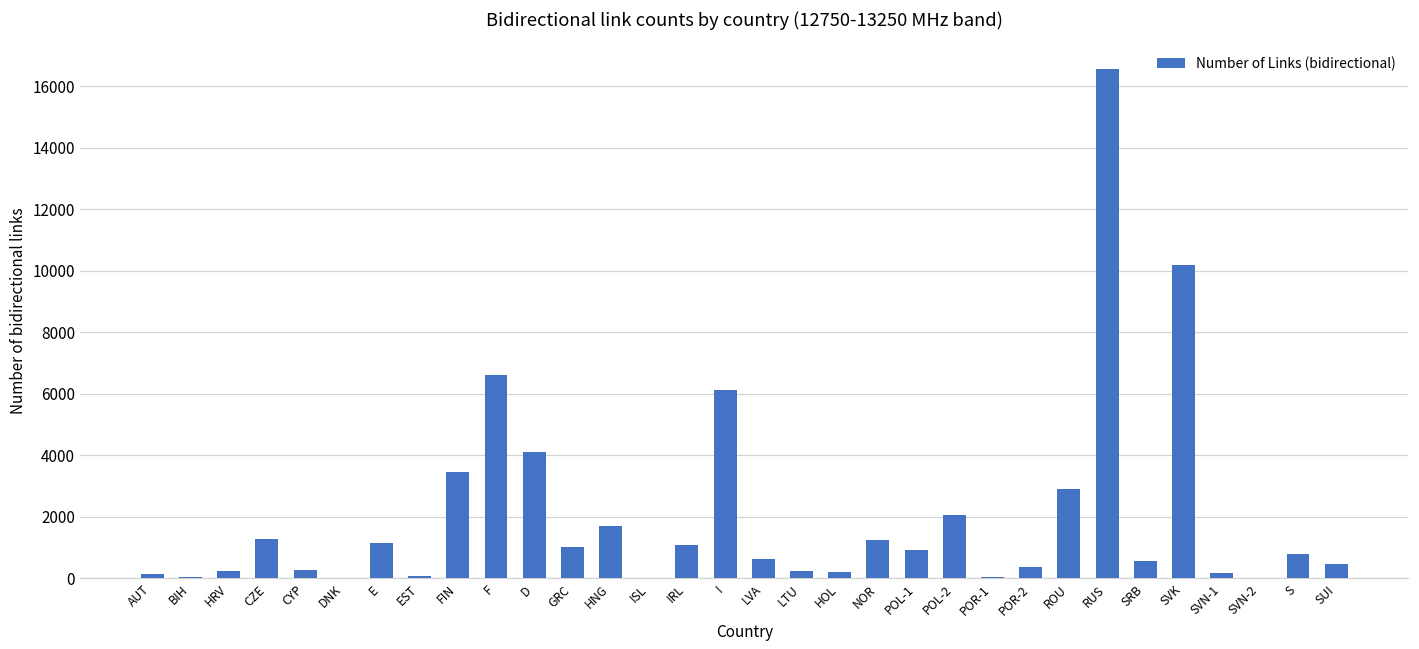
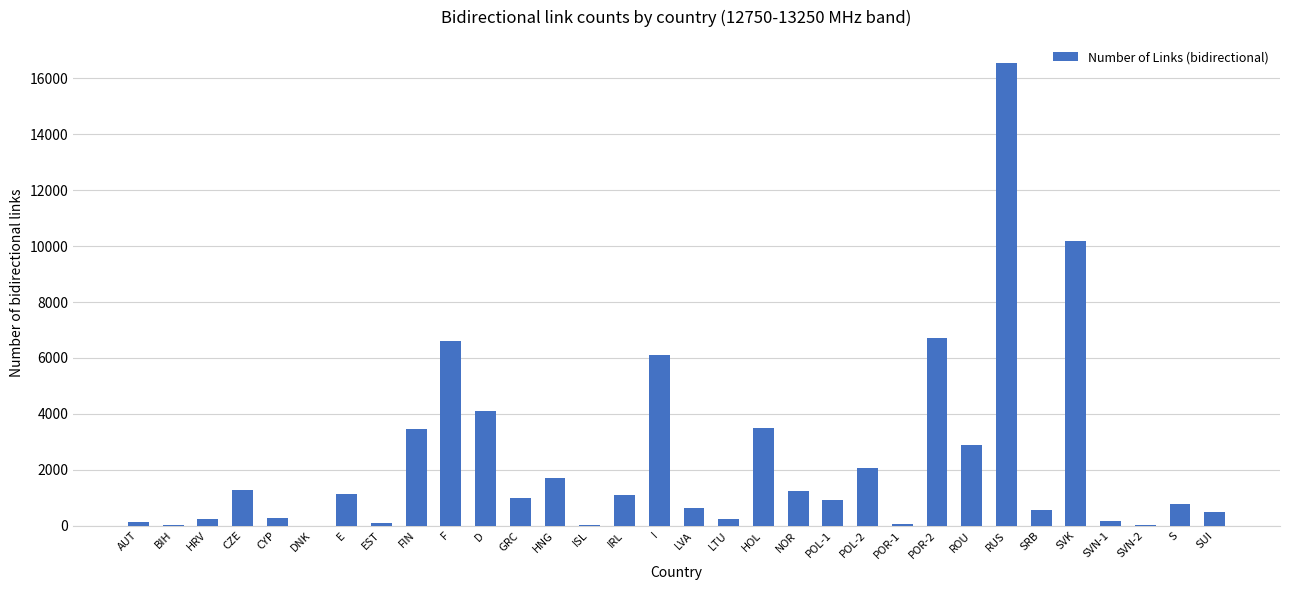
  {
    "AUT": 100,
    "HRV": 200,
    "CZE": 1300,
    "CYP": 300,
    "E": 1100,
    "FIN": 3400,
    "F": 6600,
    "D": 4100,
    "GRC": 1000,
    "HNG": 1700,
    "IRL": 1100,
    "I": 6100,
    "LVA": 600,
    "LTU": 200,
-   "HOL": 200,
+   "HOL": 3500,
    "NOR": 1200,
    "POL-1": 900,
    "POL-2": 2100,
-   "POR-2": 400,
+   "POR-2": 6700,
    "ROU": 2900,
    "RUS": 16600,
    "SRB": 600,
    "SVK": 10200,
    "SVN-1": 200,
    "S": 800,
    "SUI": 500
  }
